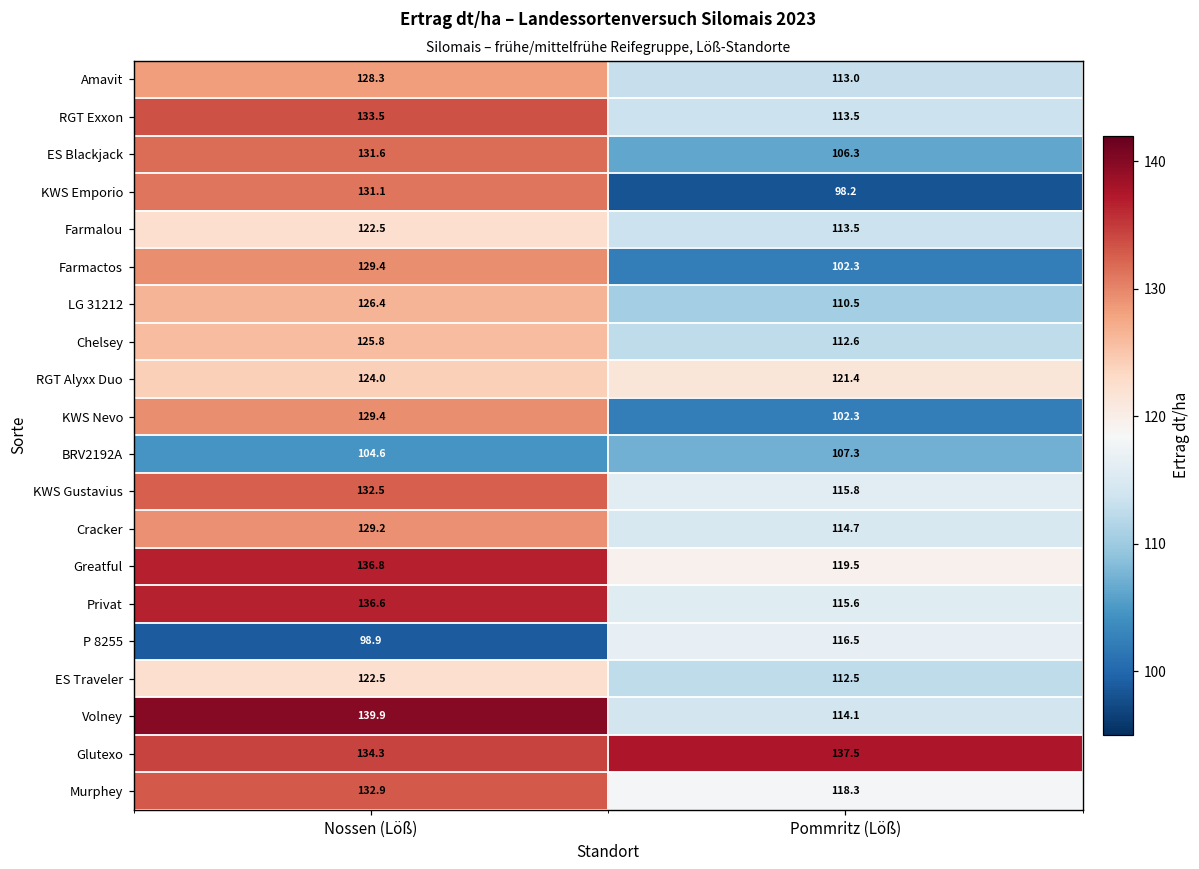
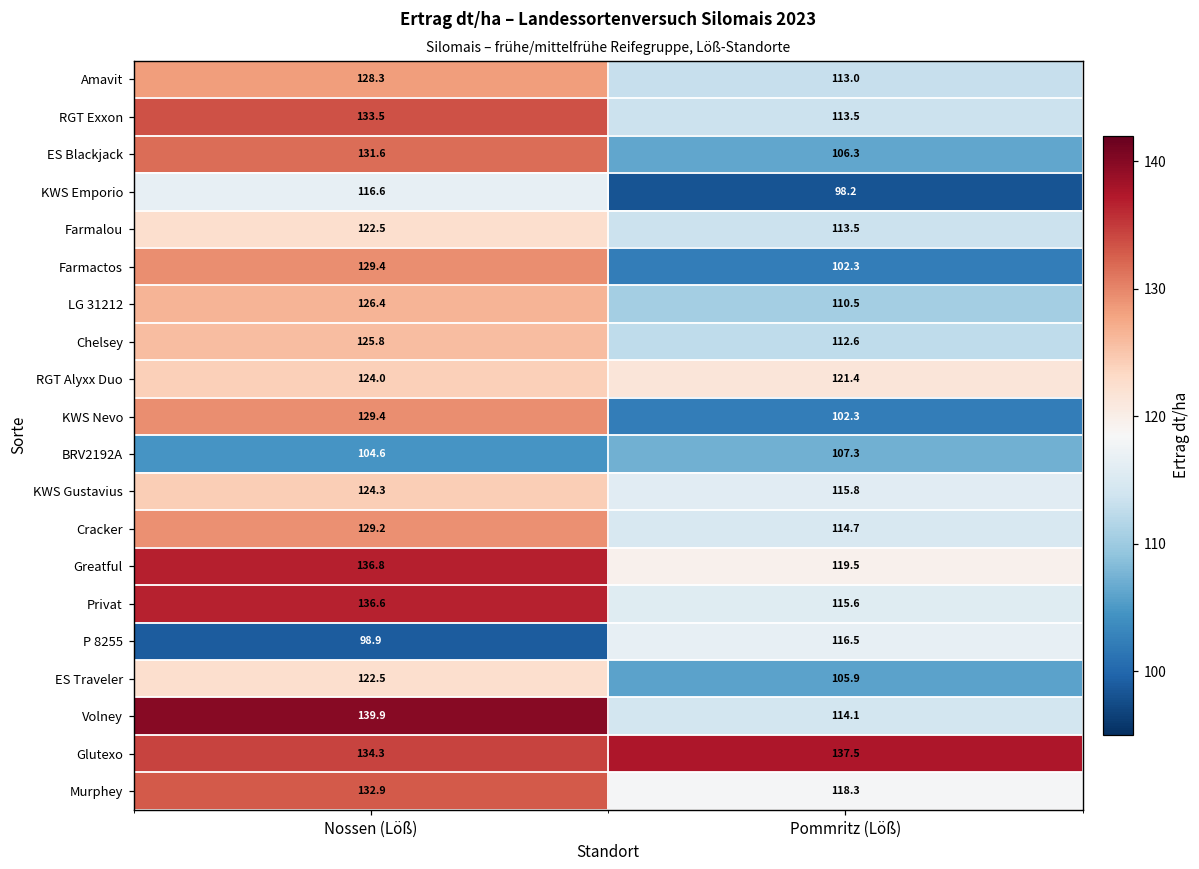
  {
    "Amavit": {
      "Nossen (Löß)": 128.3,
      "Pommritz (Löß)": 113.0
    },
    "RGT Exxon": {
      "Nossen (Löß)": 133.5,
      "Pommritz (Löß)": 113.5
    },
    "ES Blackjack": {
      "Nossen (Löß)": 131.6,
      "Pommritz (Löß)": 106.3
    },
    "KWS Emporio": {
-     "Nossen (Löß)": 131.1,
+     "Nossen (Löß)": 116.6,
      "Pommritz (Löß)": 98.2
    },
    "Farmalou": {
      "Nossen (Löß)": 122.5,
      "Pommritz (Löß)": 113.5
    },
    "Farmactos": {
      "Nossen (Löß)": 129.4,
      "Pommritz (Löß)": 102.3
    },
    "LG 31212": {
      "Nossen (Löß)": 126.4,
      "Pommritz (Löß)": 110.5
    },
    "Chelsey": {
      "Nossen (Löß)": 125.8,
      "Pommritz (Löß)": 112.6
    },
    "RGT Alyxx Duo": {
      "Nossen (Löß)": 124.0,
      "Pommritz (Löß)": 121.4
    },
    "KWS Nevo": {
      "Nossen (Löß)": 129.4,
      "Pommritz (Löß)": 102.3
    },
    "BRV2192A": {
      "Nossen (Löß)": 104.6,
      "Pommritz (Löß)": 107.3
    },
    "KWS Gustavius": {
-     "Nossen (Löß)": 132.5,
+     "Nossen (Löß)": 124.3,
      "Pommritz (Löß)": 115.8
    },
    "Cracker": {
      "Nossen (Löß)": 129.2,
      "Pommritz (Löß)": 114.7
    },
    "Greatful": {
      "Nossen (Löß)": 136.8,
      "Pommritz (Löß)": 119.5
    },
    "Privat": {
      "Nossen (Löß)": 136.6,
      "Pommritz (Löß)": 115.6
    },
    "P 8255": {
      "Nossen (Löß)": 98.9,
      "Pommritz (Löß)": 116.5
    },
    "ES Traveler": {
      "Nossen (Löß)": 122.5,
-     "Pommritz (Löß)": 112.5
+     "Pommritz (Löß)": 105.9
    },
    "Volney": {
      "Nossen (Löß)": 139.9,
      "Pommritz (Löß)": 114.1
    },
    "Glutexo": {
      "Nossen (Löß)": 134.3,
      "Pommritz (Löß)": 137.5
    },
    "Murphey": {
      "Nossen (Löß)": 132.9,
      "Pommritz (Löß)": 118.3
    }
  }
